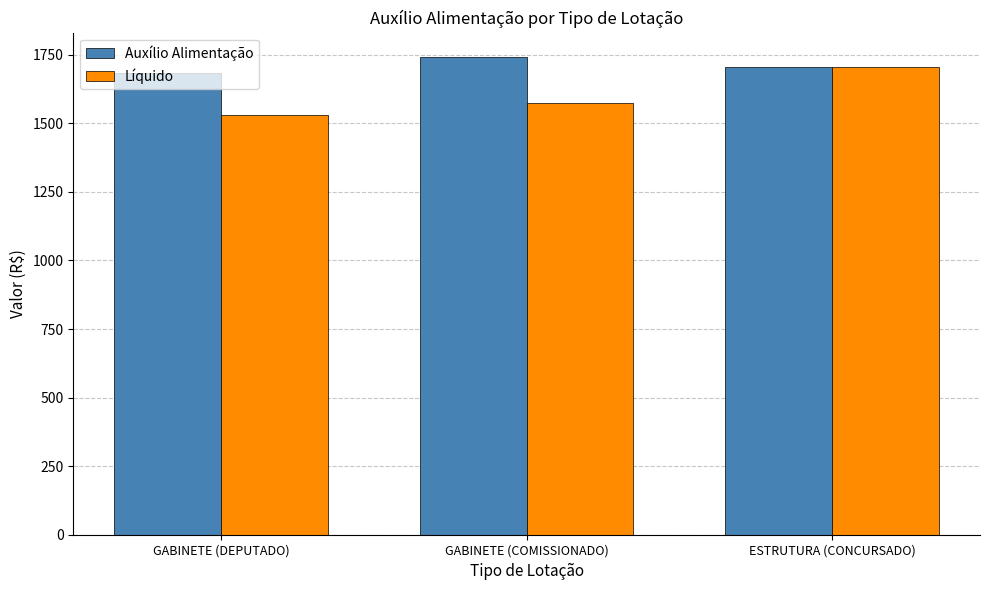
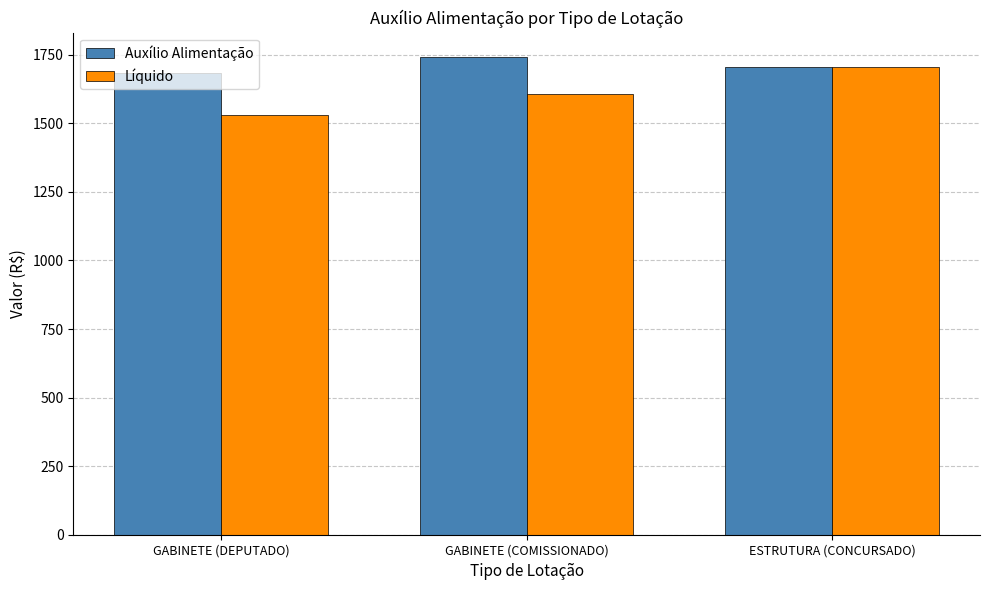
  {
    "Auxílio Alimentação": {
      "GABINETE (COMISSIONADO)": 1740,
      "ESTRUTURA (CONCURSADO)": 1710
    },
    "Líquido": {
      "GABINETE (DEPUTADO)": 1530,
-     "GABINETE (COMISSIONADO)": 1570,
+     "GABINETE (COMISSIONADO)": 1610,
      "ESTRUTURA (CONCURSADO)": 1710
    }
  }
